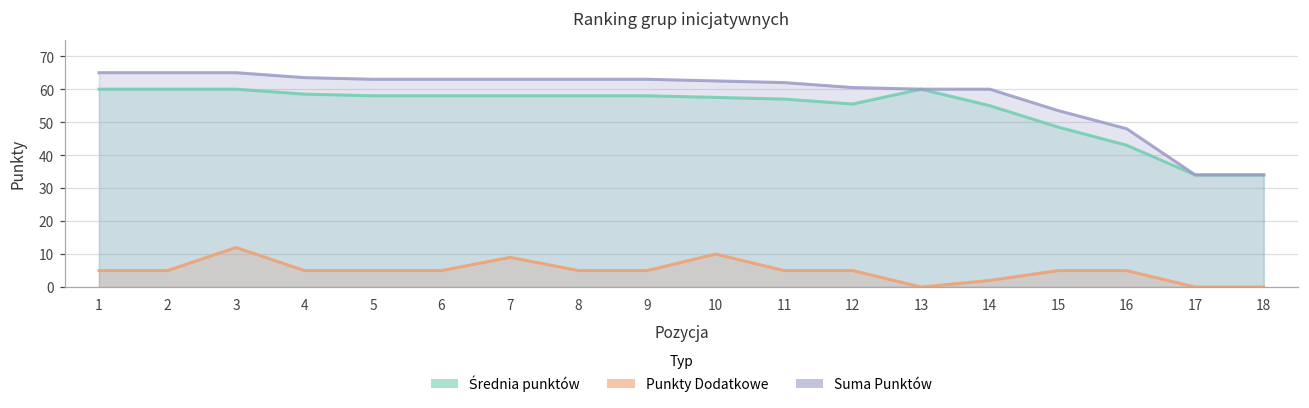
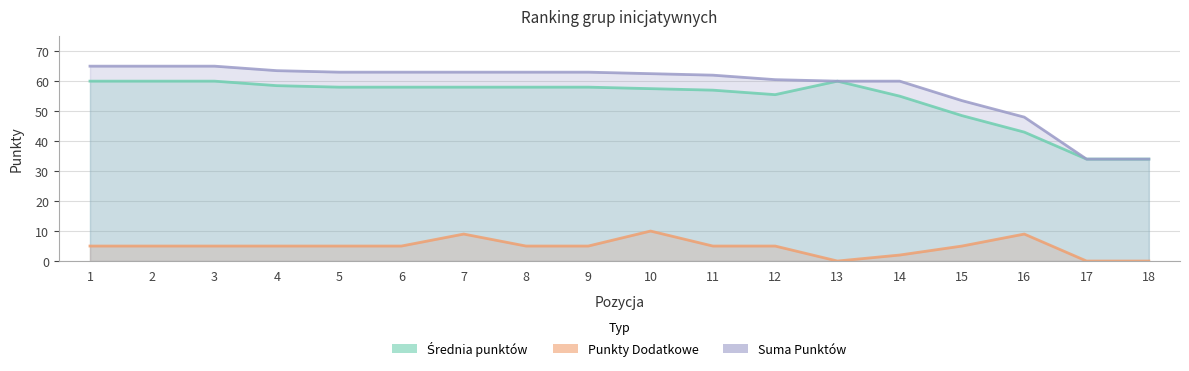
  {
    "Punkty Dodatkowe": {
      "1": 5,
      "2": 5,
-     "3": 12,
+     "3": 5,
      "4": 5,
      "5": 5,
      "6": 5,
      "7": 9,
      "8": 5,
      "9": 5,
      "10": 10,
      "11": 5,
      "12": 5,
      "13": 0,
      "14": 2,
      "15": 5,
-     "16": 5,
+     "16": 9,
      "17": 0,
      "18": 0
    }
  }
